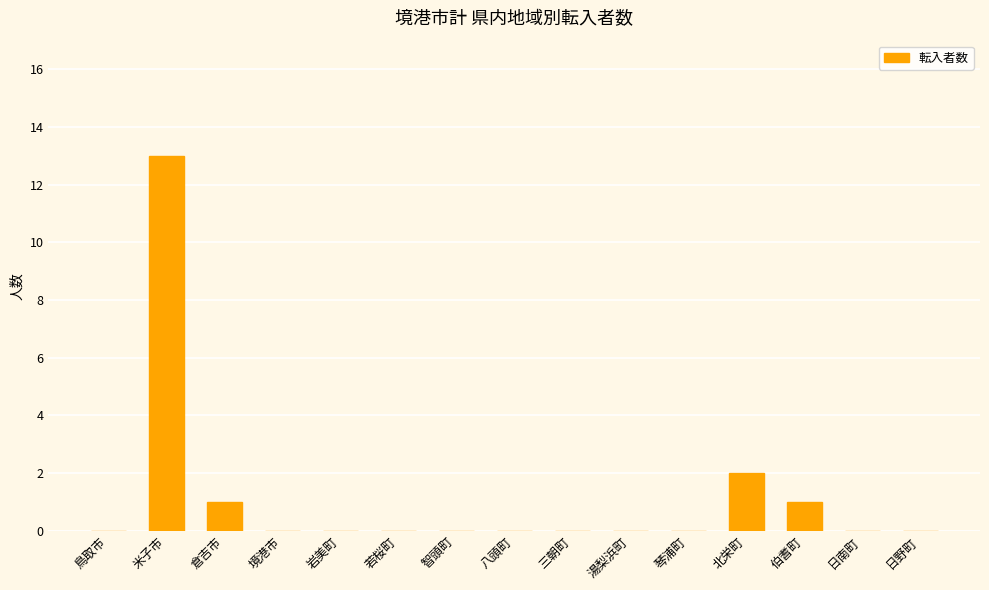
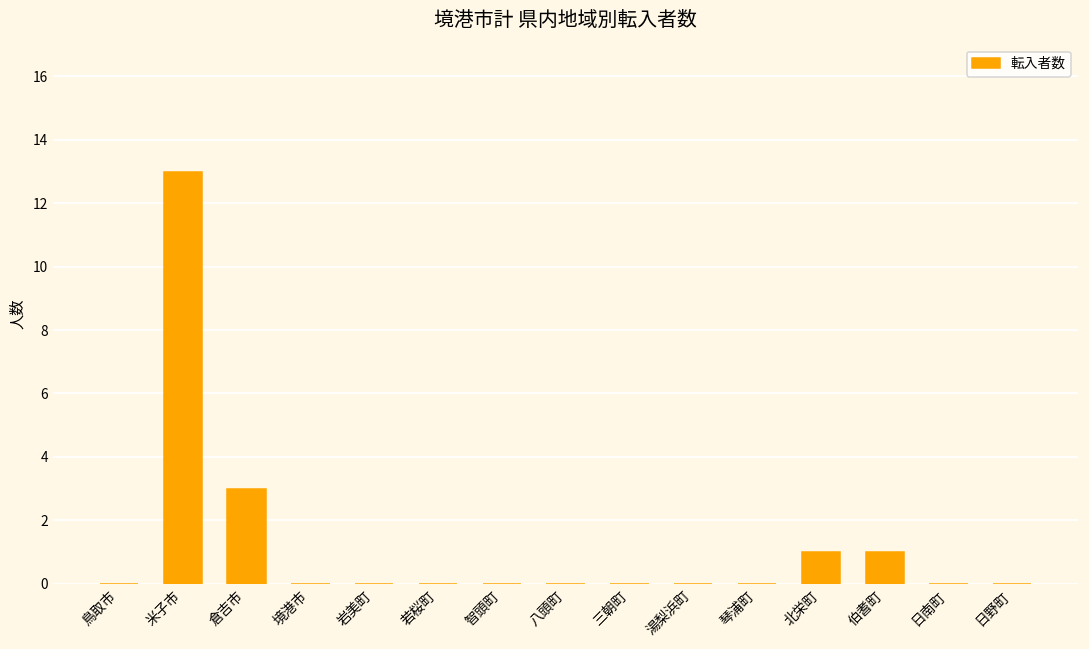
  {
    "鳥取市": 0,
    "米子市": 13,
-   "倉吉市": 1,
+   "倉吉市": 3,
    "境港市": 0,
    "岩美町": 0,
    "若桜町": 0,
    "智頭町": 0,
    "八頭町": 0,
    "三朝町": 0,
    "湯梨浜町": 0,
    "琴浦町": 0,
-   "北栄町": 2,
+   "北栄町": 1,
    "伯耆町": 1,
    "日南町": 0,
    "日野町": 0
  }
